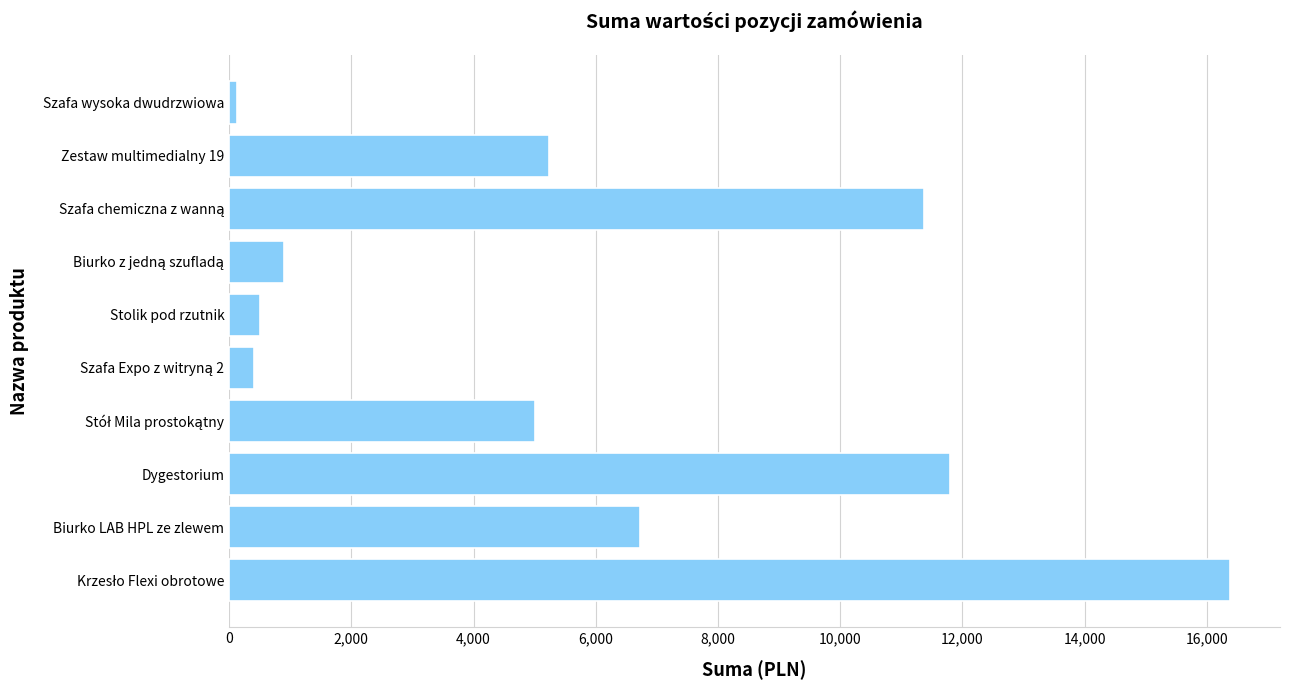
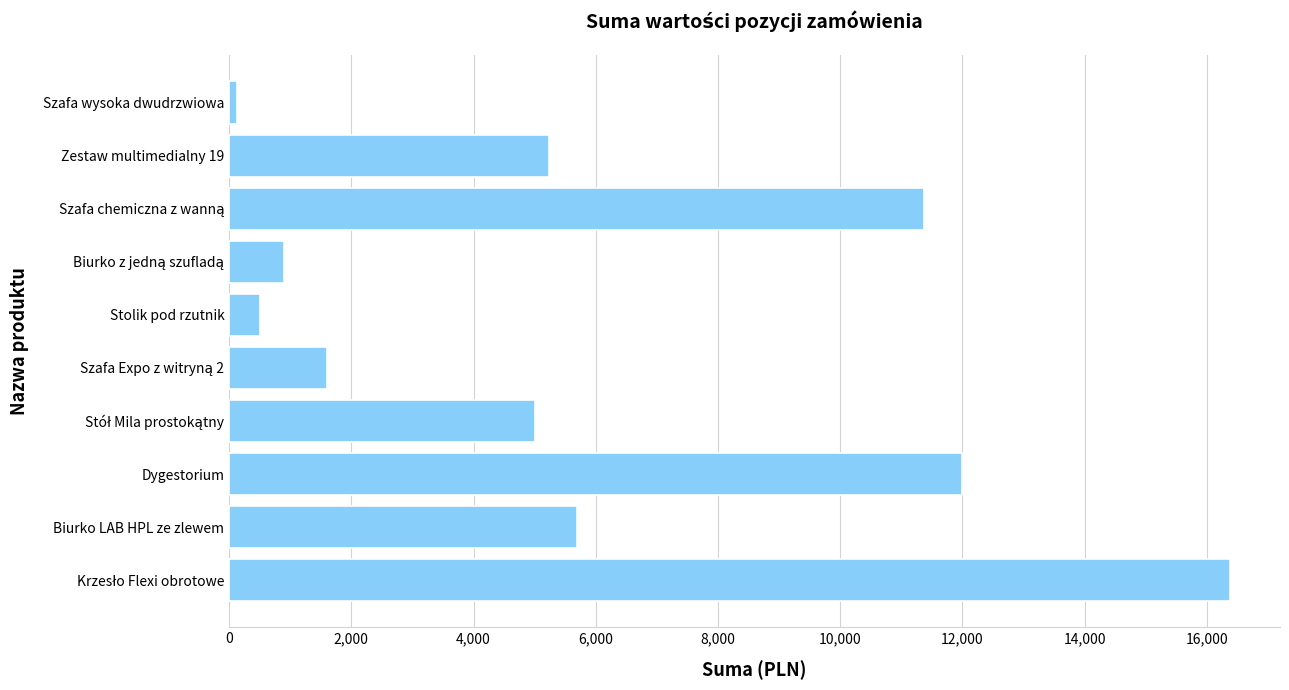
  {
    "Szafa wysoka dwudrzwiowa": "100",
    "Zestaw multimedialny 19": "5,200",
    "Szafa chemiczna z wanną": "11,400",
    "Biurko z jedną szufladą": "900",
    "Stolik pod rzutnik": "500",
-   "Szafa Expo z witryną 2": "400",
+   "Szafa Expo z witryną 2": "1,600",
    "Stół Mila prostokątny": "5,000",
-   "Dygestorium": "11,800",
-   "Biurko LAB HPL ze zlewem": "6,700",
+   "Dygestorium": "12,000",
+   "Biurko LAB HPL ze zlewem": "5,700",
    "Krzesło Flexi obrotowe": "16,400"
  }
